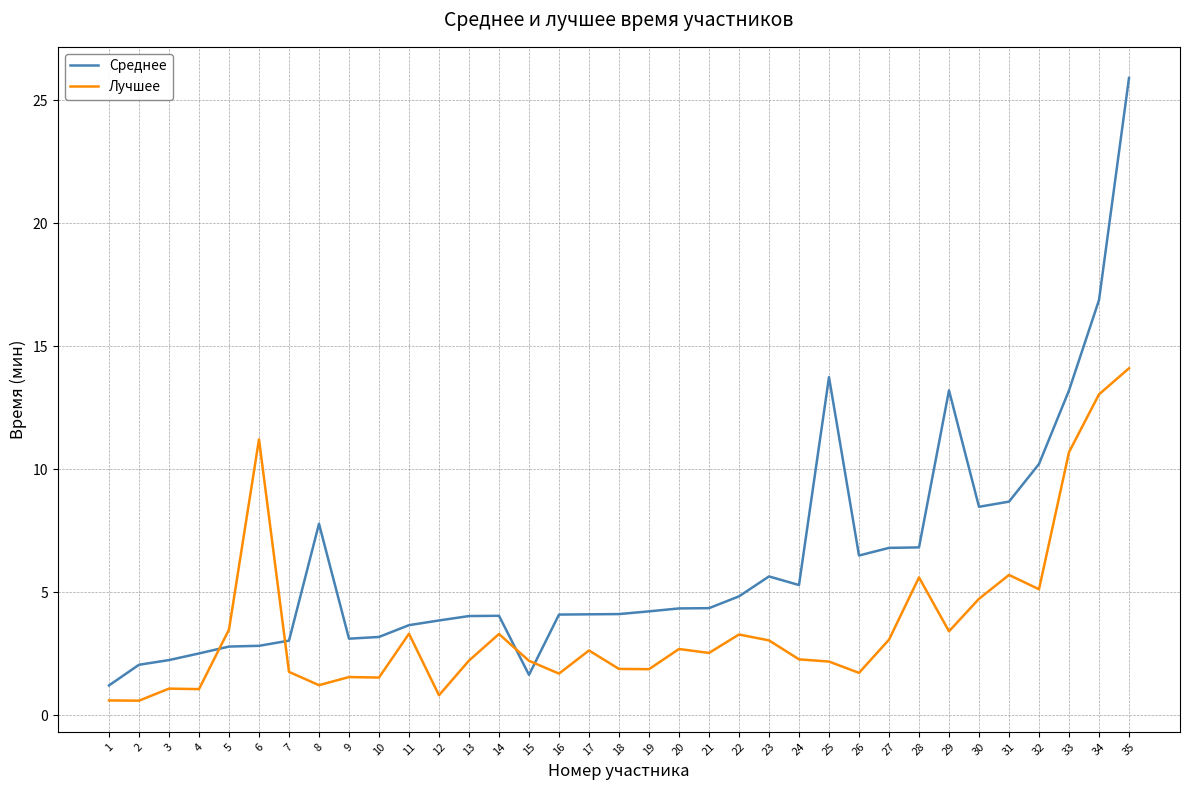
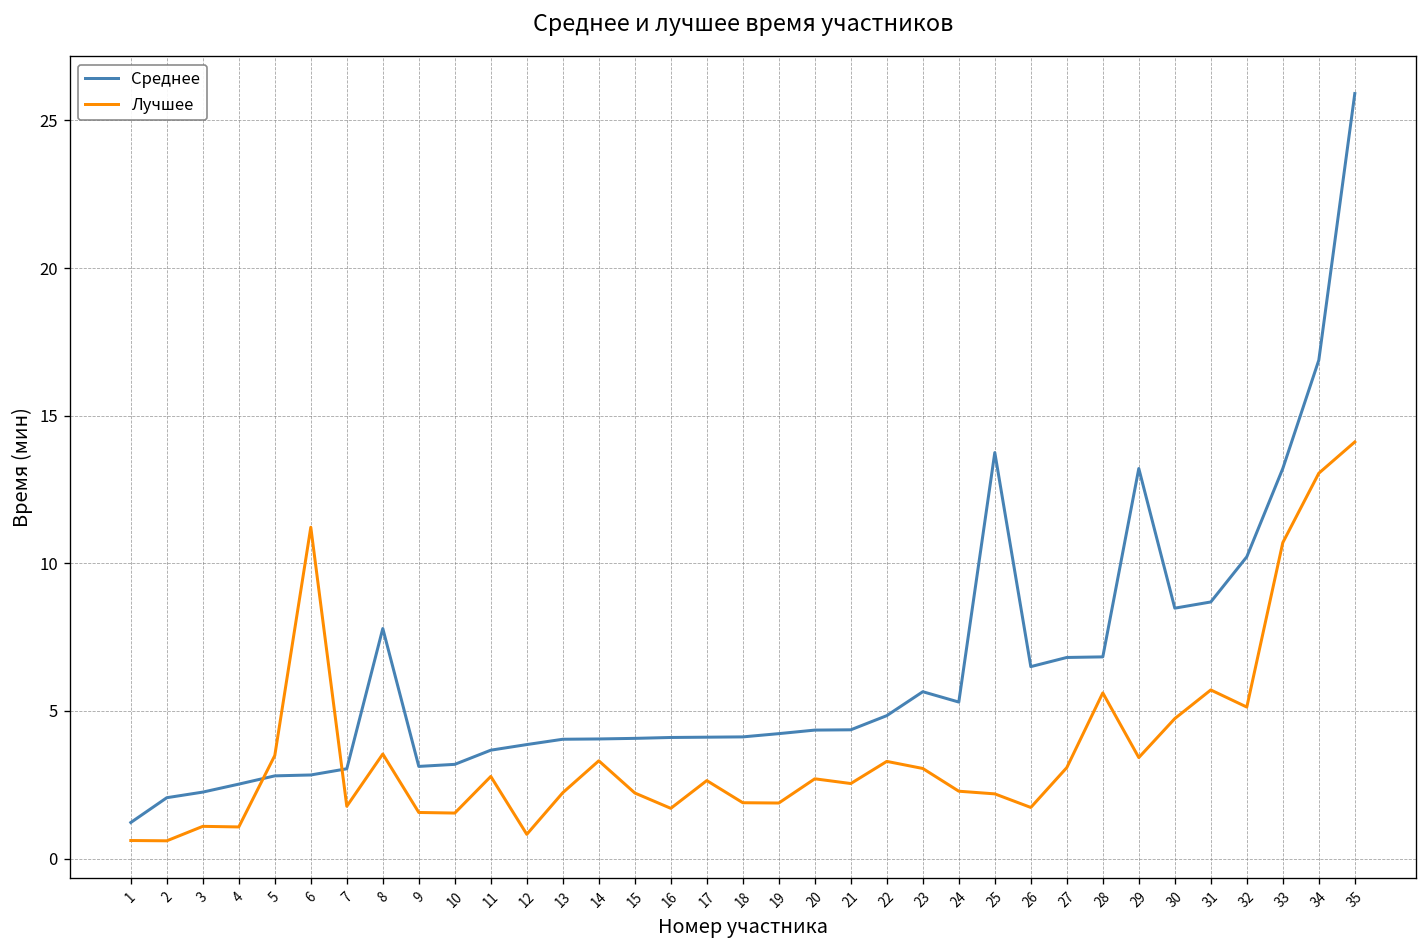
  {
    "Среднее": {
      "1": 1.2,
      "2": 2.1,
      "3": 2.3,
      "4": 2.5,
      "5": 2.8,
      "6": 2.8,
      "7": 3.0,
      "8": 7.8,
      "9": 3.1,
      "10": 3.2,
      "11": 3.7,
      "12": 3.9,
      "13": 4.0,
      "14": 4.1,
-     "15": 1.7,
+     "15": 4.1,
      "16": 4.1,
      "17": 4.1,
      "18": 4.1,
      "19": 4.2,
      "20": 4.4,
      "21": 4.4,
      "22": 4.8,
      "23": 5.7,
      "24": 5.3,
      "25": 13.8,
      "26": 6.5,
      "27": 6.8,
      "28": 6.8,
      "29": 13.2,
      "30": 8.5,
      "31": 8.7,
      "32": 10.2,
      "33": 13.2,
      "34": 16.9,
      "35": 25.9
    },
    "Лучшее": {
      "1": 0.6,
      "2": 0.6,
      "3": 1.1,
      "4": 1.1,
      "5": 3.5,
      "6": 11.2,
      "7": 1.8,
-     "8": 1.2,
+     "8": 3.5,
      "9": 1.6,
      "10": 1.5,
-     "11": 3.3,
+     "11": 2.8,
      "12": 0.8,
      "13": 2.2,
      "14": 3.3,
      "15": 2.2,
      "16": 1.7,
      "17": 2.6,
      "18": 1.9,
      "19": 1.9,
      "20": 2.7,
      "21": 2.5,
      "22": 3.3,
      "23": 3.1,
      "24": 2.3,
      "25": 2.2,
      "26": 1.7,
      "27": 3.1,
      "28": 5.6,
      "29": 3.4,
      "30": 4.7,
      "31": 5.7,
      "32": 5.1,
      "33": 10.7,
      "34": 13.1,
      "35": 14.1
    }
  }
